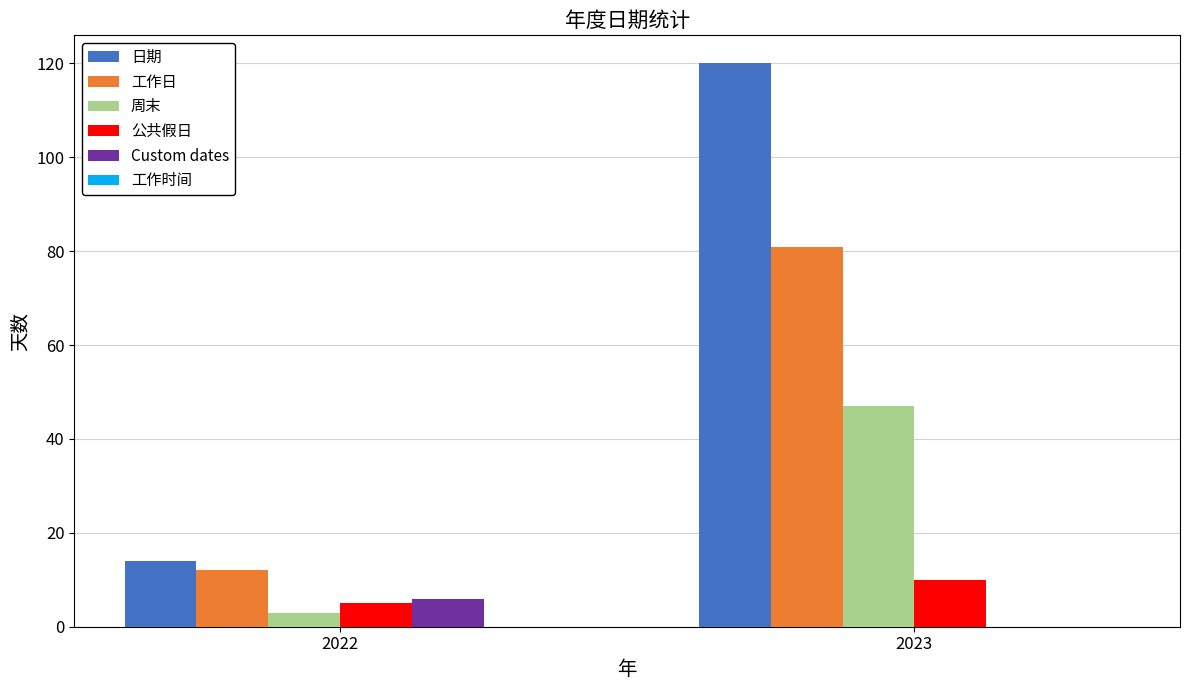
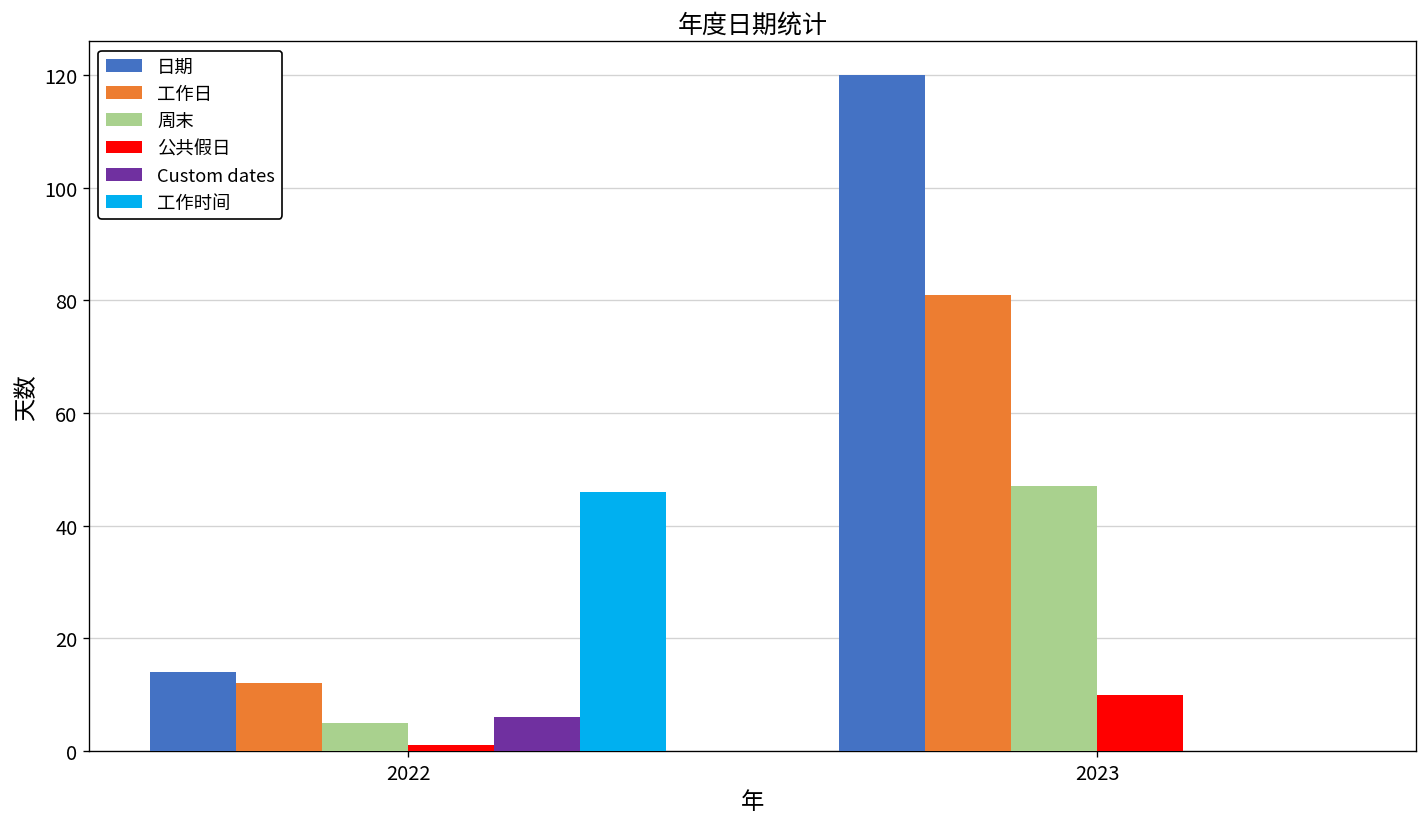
  {
    "日期": {
      "2022": 14,
      "2023": 120
    },
    "工作日": {
      "2022": 12,
      "2023": 81
    },
    "周末": {
-     "2022": 3,
+     "2022": 5,
      "2023": 47
    },
    "公共假日": {
-     "2022": 5,
+     "2022": 1,
      "2023": 10
    },
    "Custom dates": {
      "2022": 6,
      "2023": 0
    },
    "工作时间": {
-     "2022": 0,
+     "2022": 46,
      "2023": 0
    }
  }
